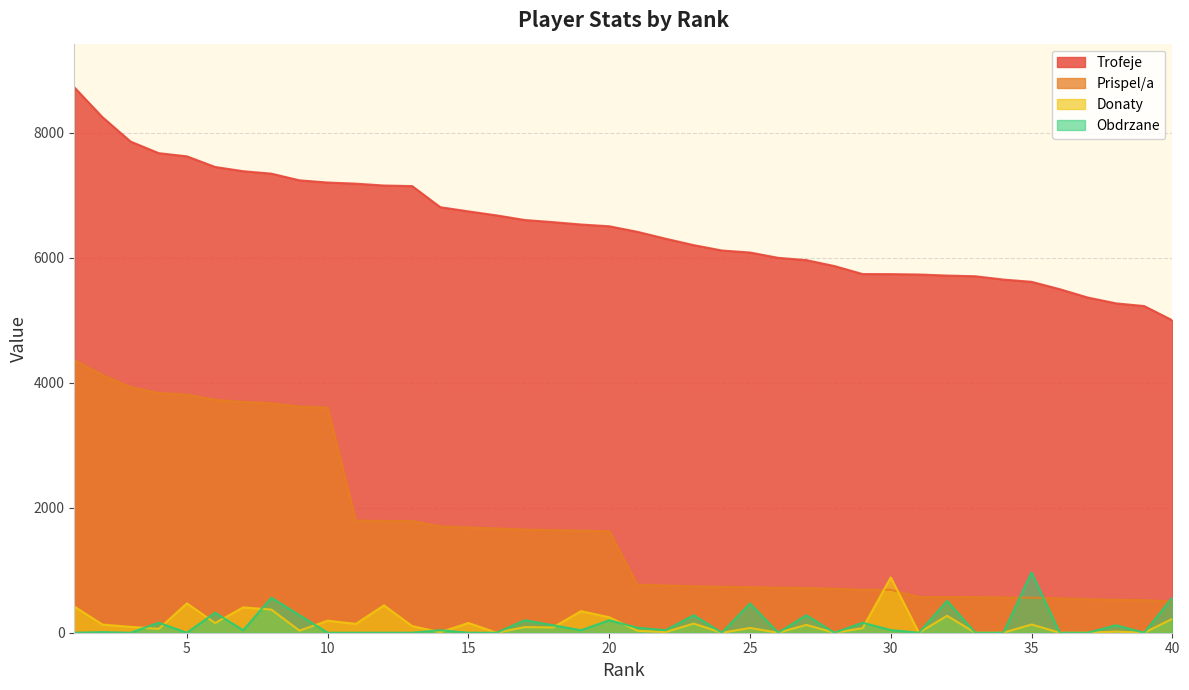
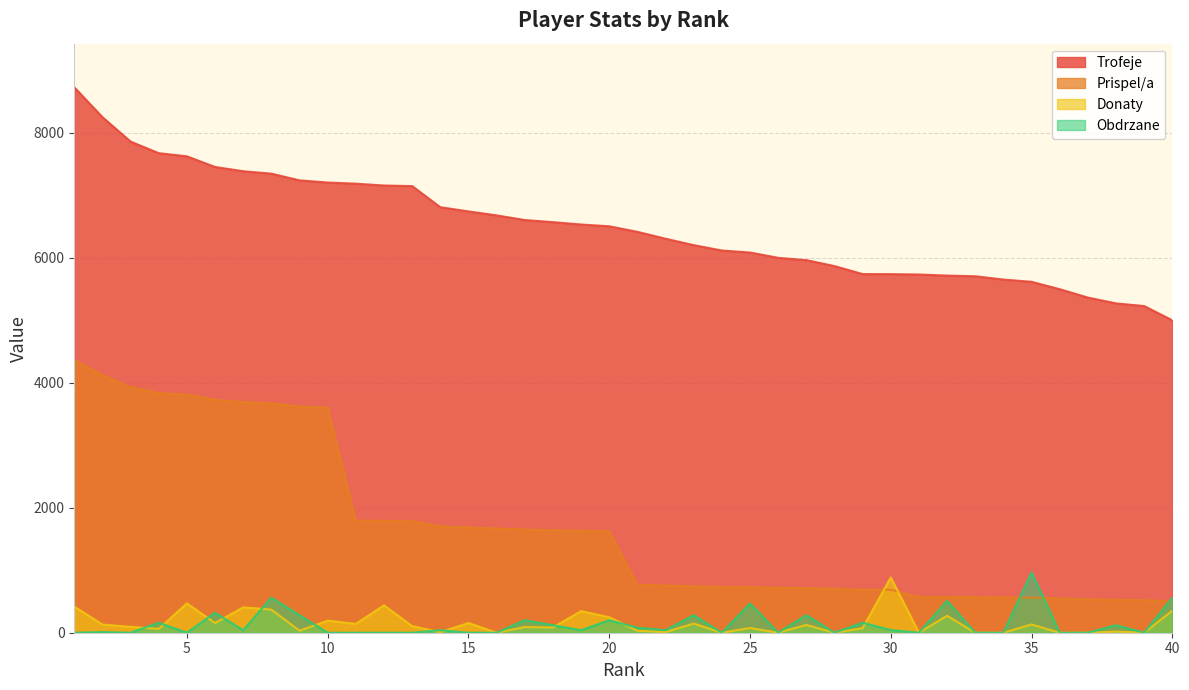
  {
    "Donaty": {
      "5": 500,
      "10": 200,
      "15": 200,
      "20": 200,
      "25": 100,
      "30": 900,
      "35": 100,
-     "40": 200
+     "40": 400
    },
    "Obdrzane": {
      "5": 0,
      "10": 0,
      "15": 0,
      "20": 200,
      "25": 500,
      "30": 0,
      "35": 1000,
      "40": 600
    }
  }
